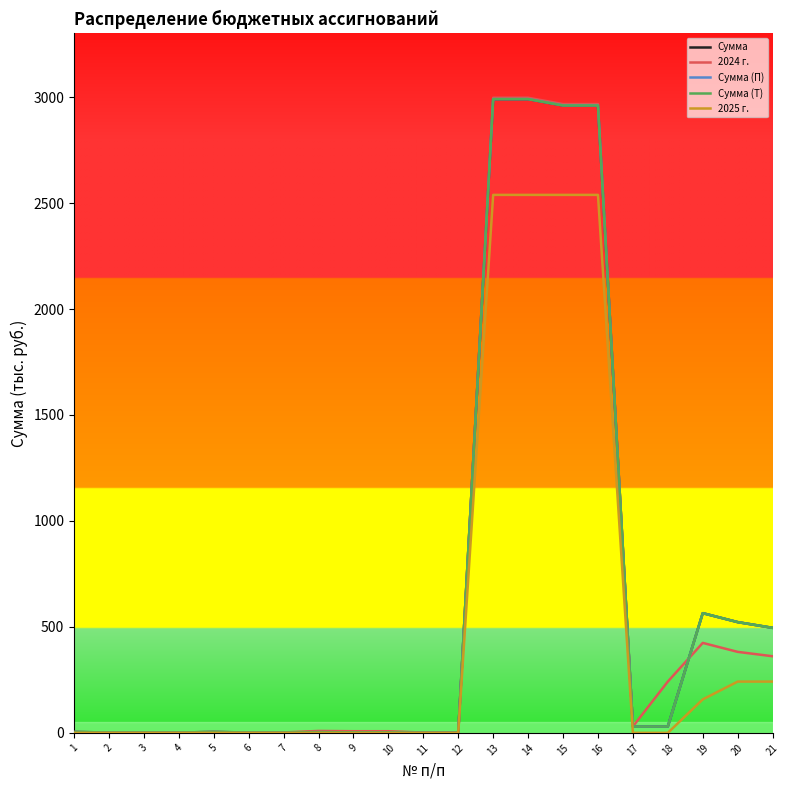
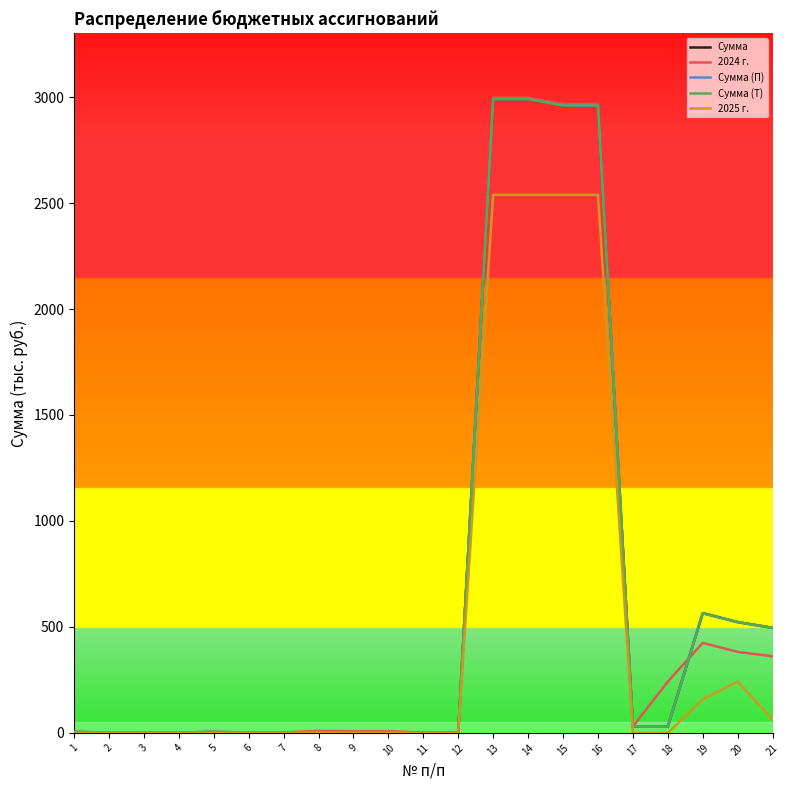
  {
    "Сумма (Т)": {
      "18": 30,
      "19": 560,
      "20": 520,
      "21": 500
    },
    "2024 г.": {
      "18": 240,
      "19": 420,
      "20": 380,
      "21": 360
    },
    "2025 г.": {
      "13": 2540,
      "14": 2540,
      "15": 2540,
      "16": 2540,
      "17": 0,
      "18": 0,
      "19": 160,
      "20": 240,
-     "21": 240
+     "21": 60
    }
  }
